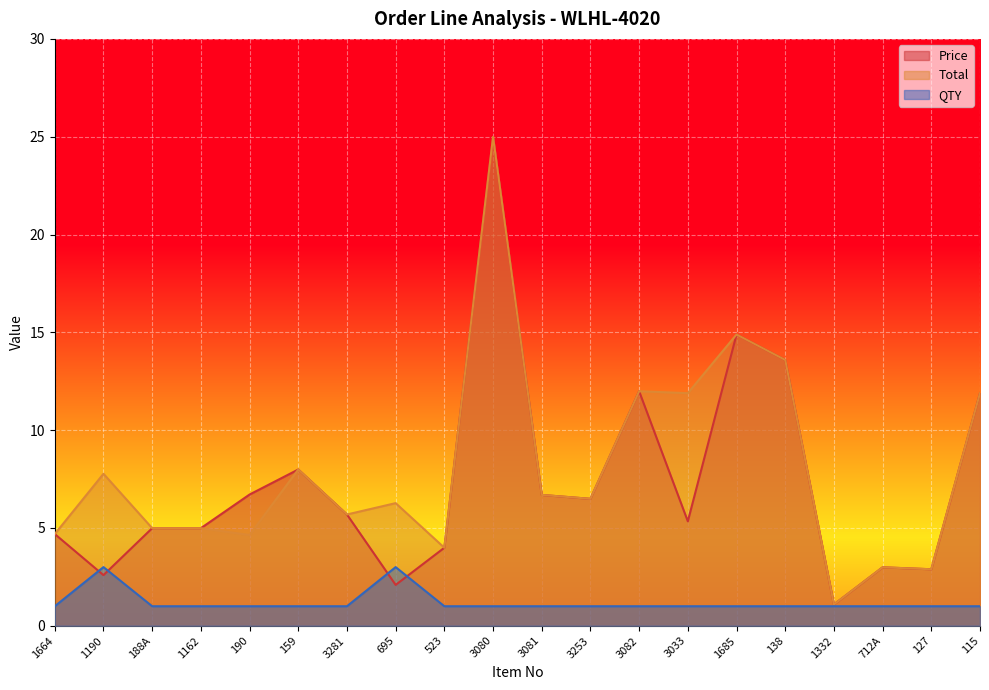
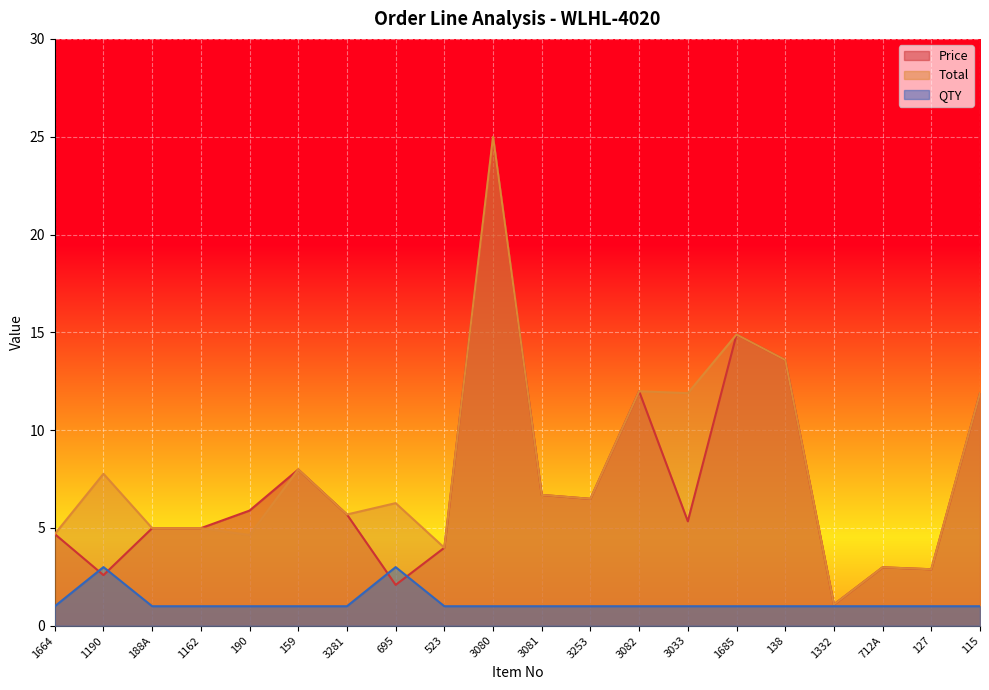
  {
    "Price": {
      "1190": 2.6,
-     "190": 6.7,
+     "190": 5.9,
      "695": 2.1,
      "3033": 5.3
    },
    "Total": {
      "1190": 7.8,
      "190": 4.6,
      "695": 6.3,
      "3033": 11.9
    },
    "QTY": {
      "1664": 1.0,
      "1190": 3.0,
      "188A": 1.0,
      "1162": 1.0,
      "190": 1.0,
      "159": 1.0,
      "3281": 1.0,
      "695": 3.0,
      "523": 1.0,
      "3080": 1.0,
      "3081": 1.0,
      "3253": 1.0,
      "3082": 1.0,
      "3033": 1.0,
      "1685": 1.0,
      "138": 1.0,
      "712A": 1.0,
      "127": 1.0,
      "115": 1.0
    }
  }
